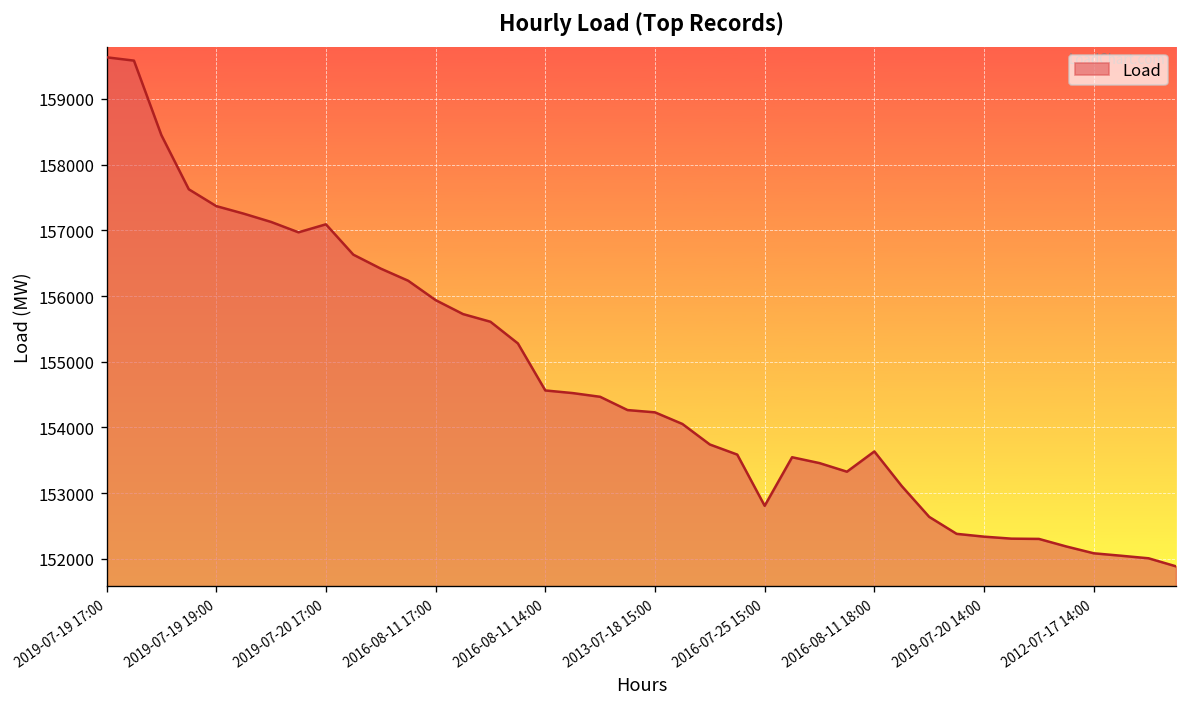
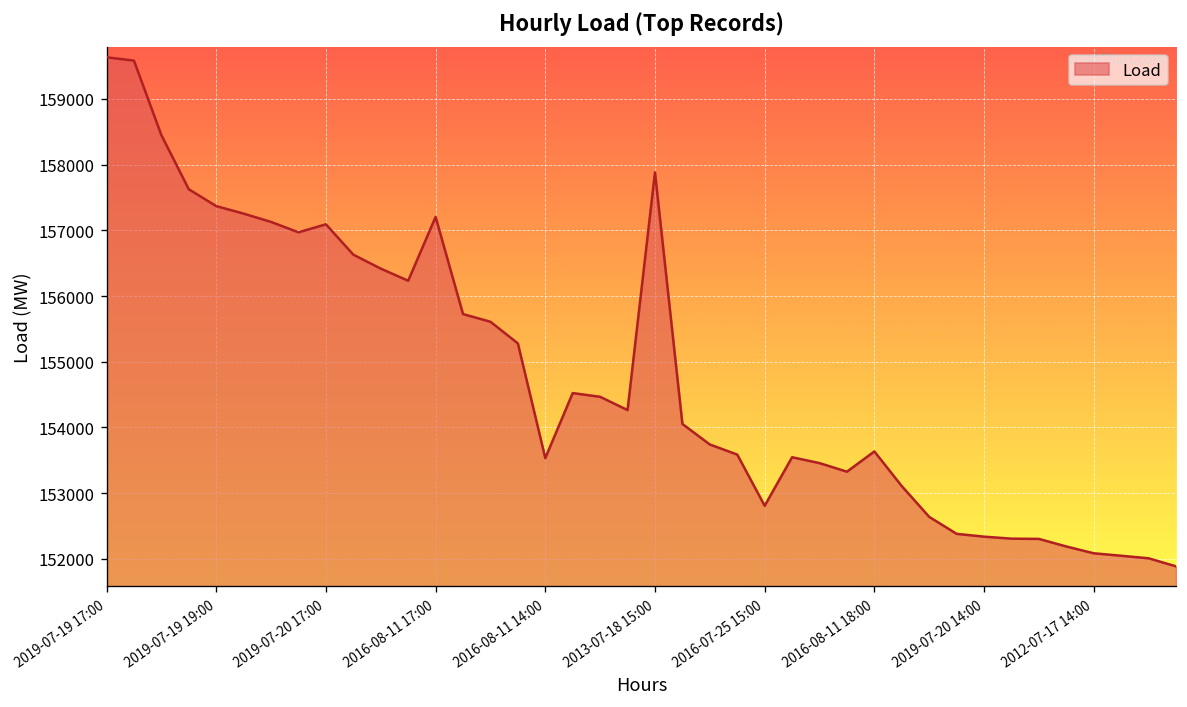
  {
    "2019-07-19 17:00": 159600,
    "2019-07-19 19:00": 157400,
    "2019-07-20 17:00": 157100,
-   "2016-08-11 17:00": 155900,
-   "2016-08-11 14:00": 154600,
-   "2013-07-18 15:00": 154200,
+   "2016-08-11 17:00": 157200,
+   "2016-08-11 14:00": 153500,
+   "2013-07-18 15:00": 157900,
    "2016-07-25 15:00": 152800,
    "2016-08-11 18:00": 153600,
    "2019-07-20 14:00": 152300,
    "2012-07-17 14:00": 152100
  }
